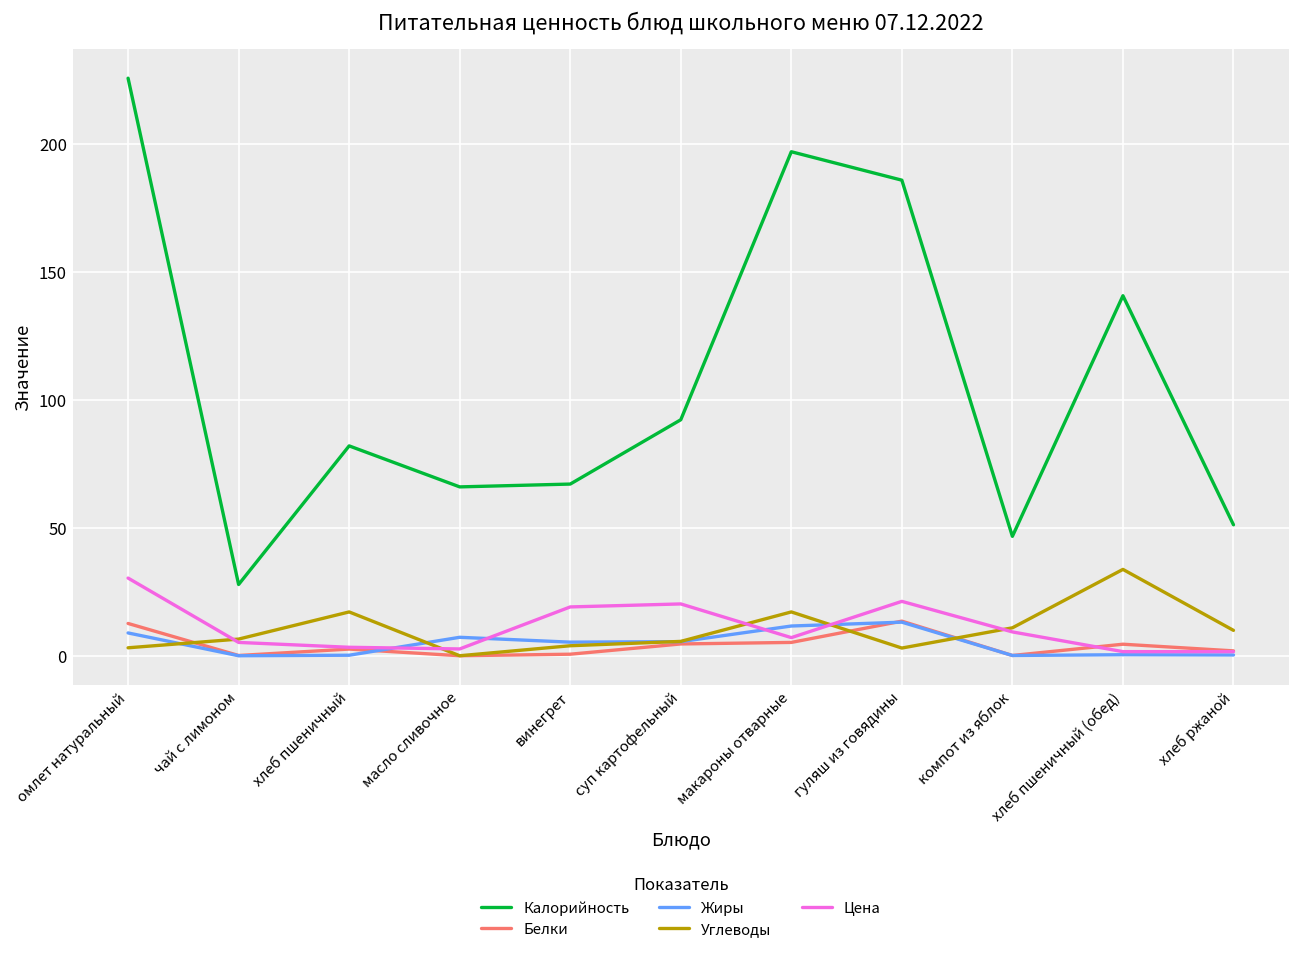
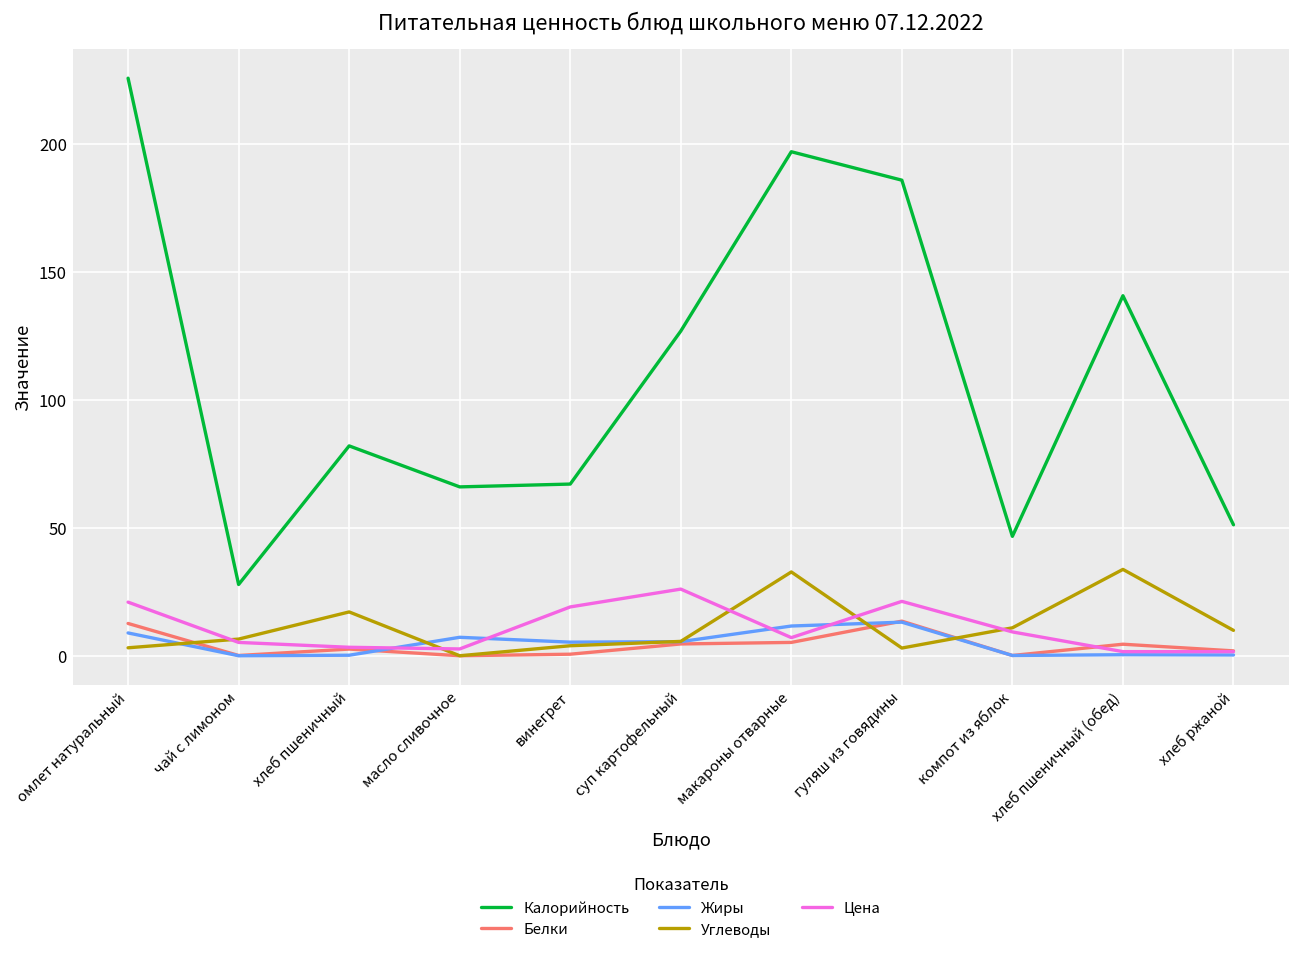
  {
    "Калорийность": {
      "омлет натуральный": 226,
      "чай с лимоном": 28,
      "хлеб пшеничный": 82,
      "масло сливочное": 66,
      "винегрет": 67,
-     "суп картофельный": 92,
+     "суп картофельный": 127,
      "макароны отварные": 197,
      "гуляш из говядины": 186,
      "компот из яблок": 47,
      "хлеб пшеничный (обед)": 141,
      "хлеб ржаной": 51
    },
    "Белки": {
      "омлет натуральный": 13,
      "винегрет": 1,
      "макароны отварные": 5,
      "хлеб пшеничный (обед)": 5
    },
    "Жиры": {
      "омлет натуральный": 9,
      "хлеб пшеничный": 0,
      "масло сливочное": 7,
      "винегрет": 5,
      "макароны отварные": 12,
      "хлеб пшеничный (обед)": 1,
      "хлеб ржаной": 0
    },
    "Углеводы": {
      "омлет натуральный": 3,
      "чай с лимоном": 7,
      "хлеб пшеничный": 17,
      "винегрет": 4,
-     "макароны отварные": 17,
+     "макароны отварные": 33,
      "гуляш из говядины": 3,
      "компот из яблок": 11,
      "хлеб пшеничный (обед)": 34,
      "хлеб ржаной": 10
    },
    "Цена": {
-     "омлет натуральный": 30,
+     "омлет натуральный": 21,
      "чай с лимоном": 5,
      "масло сливочное": 3,
      "винегрет": 19,
-     "суп картофельный": 20,
+     "суп картофельный": 26,
      "макароны отварные": 7,
      "гуляш из говядины": 21,
      "компот из яблок": 9,
      "хлеб пшеничный (обед)": 2
    }
  }
